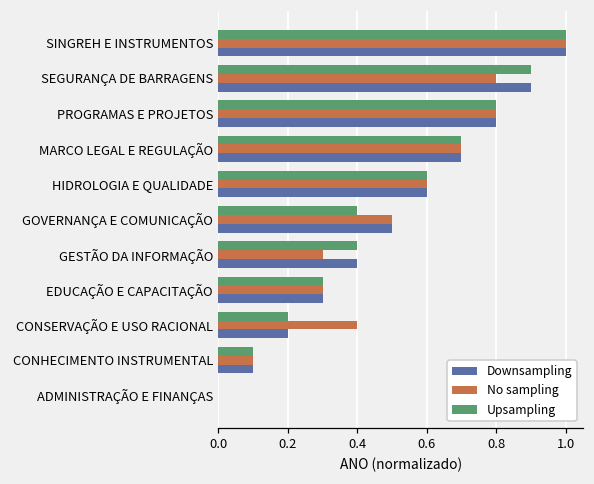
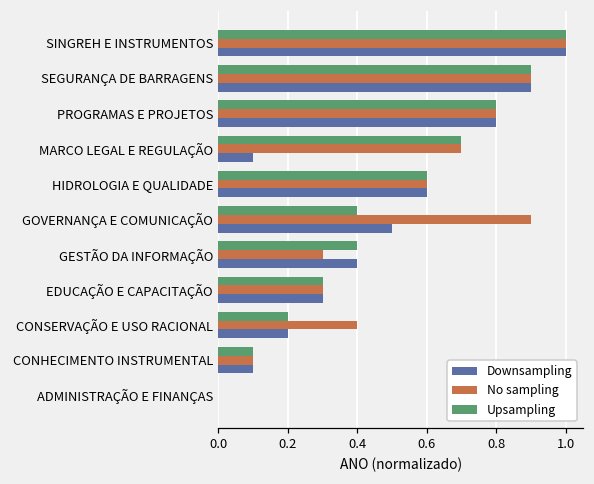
  {
    "Downsampling": {
      "SINGREH E INSTRUMENTOS": 1.00,
      "SEGURANÇA DE BARRAGENS": 0.90,
      "PROGRAMAS E PROJETOS": 0.80,
-     "MARCO LEGAL E REGULAÇÃO": 0.70,
+     "MARCO LEGAL E REGULAÇÃO": 0.10,
      "HIDROLOGIA E QUALIDADE": 0.60,
      "GOVERNANÇA E COMUNICAÇÃO": 0.50,
      "GESTÃO DA INFORMAÇÃO": 0.40,
      "EDUCAÇÃO E CAPACITAÇÃO": 0.30,
      "CONSERVAÇÃO E USO RACIONAL": 0.20,
      "CONHECIMENTO INSTRUMENTAL": 0.10,
      "ADMINISTRAÇÃO E FINANÇAS": 0.00
    },
    "No sampling": {
      "SINGREH E INSTRUMENTOS": 1.00,
-     "SEGURANÇA DE BARRAGENS": 0.80,
+     "SEGURANÇA DE BARRAGENS": 0.90,
      "PROGRAMAS E PROJETOS": 0.80,
      "MARCO LEGAL E REGULAÇÃO": 0.70,
      "HIDROLOGIA E QUALIDADE": 0.60,
-     "GOVERNANÇA E COMUNICAÇÃO": 0.50,
+     "GOVERNANÇA E COMUNICAÇÃO": 0.90,
      "GESTÃO DA INFORMAÇÃO": 0.30,
      "EDUCAÇÃO E CAPACITAÇÃO": 0.30,
      "CONSERVAÇÃO E USO RACIONAL": 0.40,
      "CONHECIMENTO INSTRUMENTAL": 0.10,
      "ADMINISTRAÇÃO E FINANÇAS": 0.00
    },
    "Upsampling": {
      "SINGREH E INSTRUMENTOS": 1.00,
      "SEGURANÇA DE BARRAGENS": 0.90,
      "PROGRAMAS E PROJETOS": 0.80,
      "MARCO LEGAL E REGULAÇÃO": 0.70,
      "HIDROLOGIA E QUALIDADE": 0.60,
      "GOVERNANÇA E COMUNICAÇÃO": 0.40,
      "GESTÃO DA INFORMAÇÃO": 0.40,
      "EDUCAÇÃO E CAPACITAÇÃO": 0.30,
      "CONSERVAÇÃO E USO RACIONAL": 0.20,
      "CONHECIMENTO INSTRUMENTAL": 0.10,
      "ADMINISTRAÇÃO E FINANÇAS": 0.00
    }
  }
